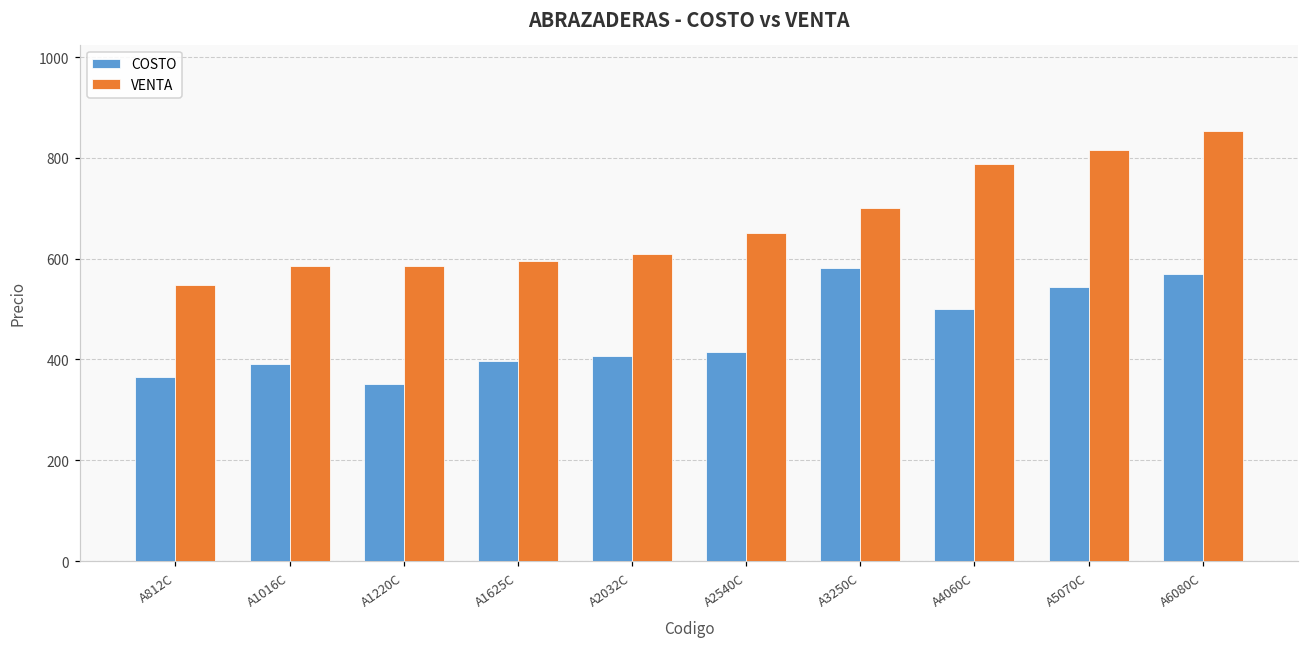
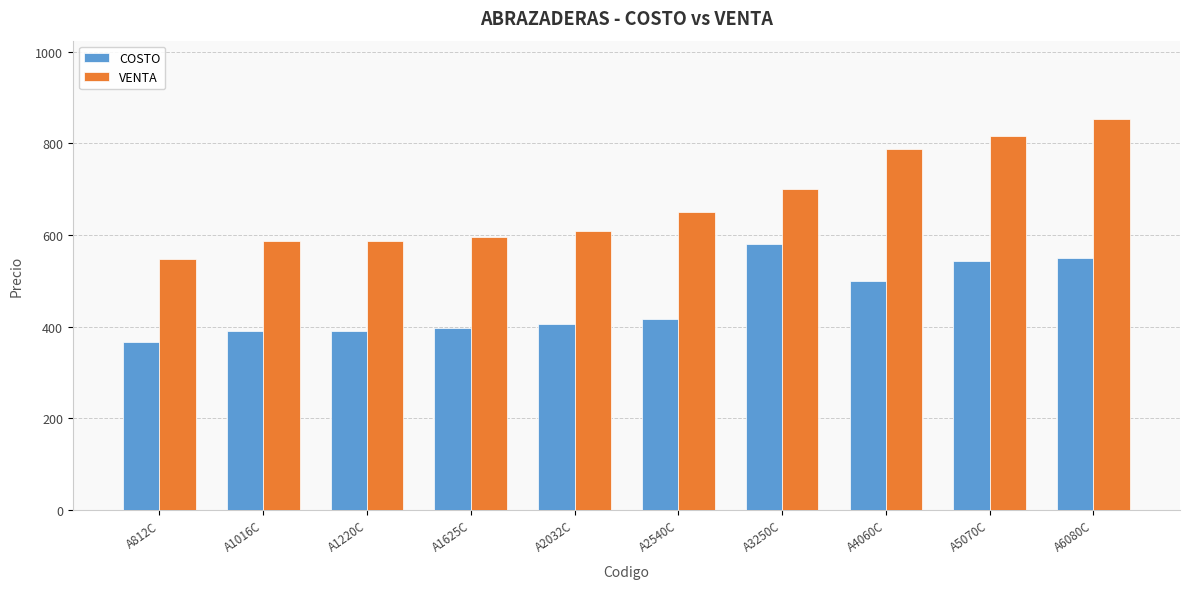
  {
    "COSTO": {
      "A812C": 370,
      "A1016C": 390,
-     "A1220C": 350,
+     "A1220C": 390,
      "A1625C": 400,
      "A2032C": 410,
      "A2540C": 420,
      "A3250C": 580,
      "A4060C": 500,
      "A5070C": 540,
-     "A6080C": 570
+     "A6080C": 550
    },
    "VENTA": {
      "A812C": 550,
      "A1016C": 590,
      "A1220C": 590,
      "A1625C": 600,
      "A2032C": 610,
      "A2540C": 650,
      "A3250C": 700,
      "A4060C": 790,
      "A5070C": 820,
      "A6080C": 850
    }
  }
